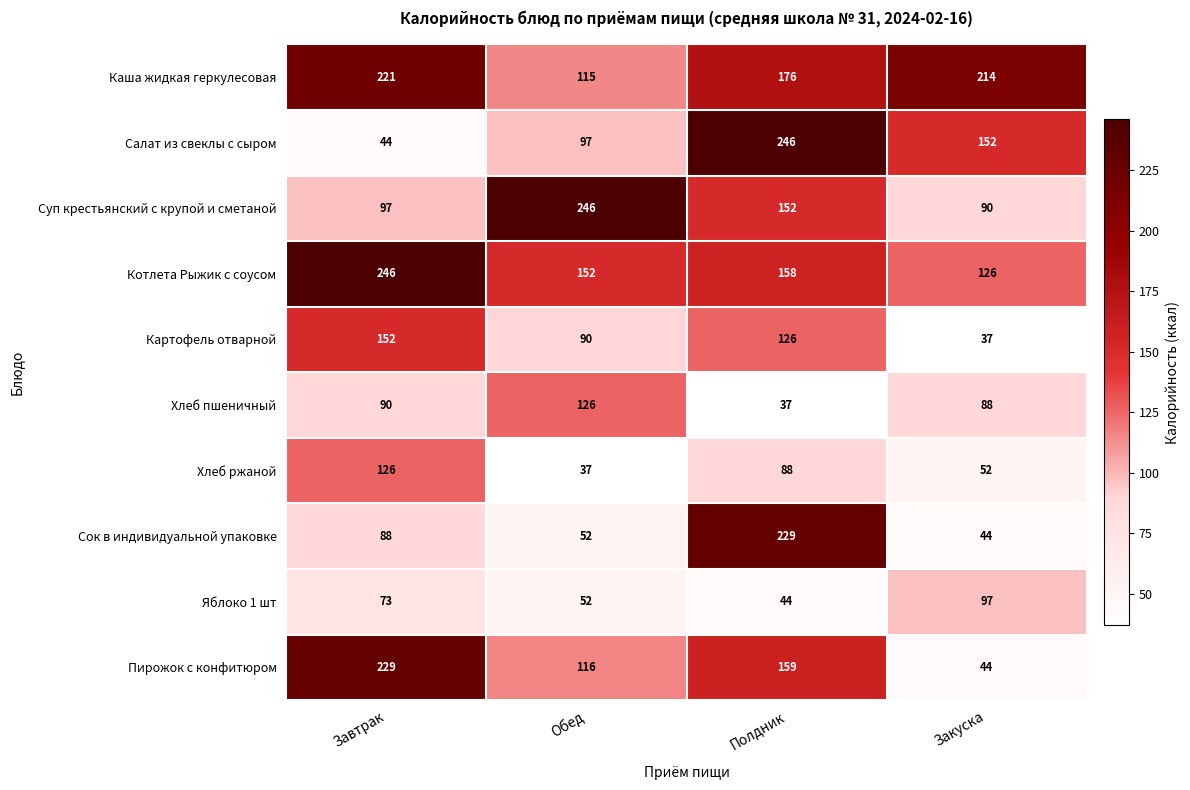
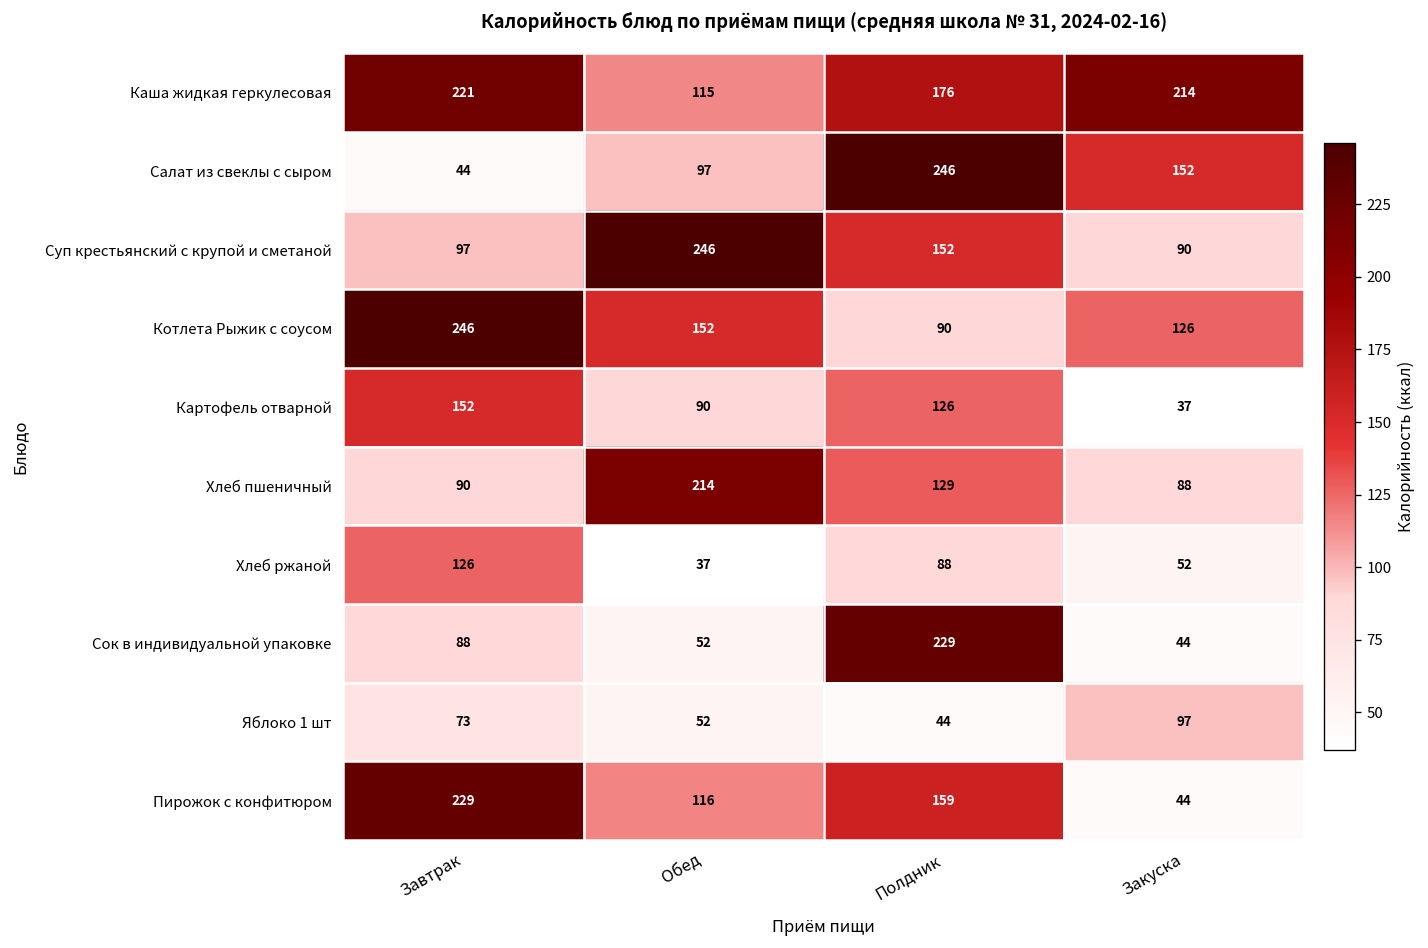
  {
    "Каша жидкая геркулесовая": {
      "Завтрак": 221,
      "Обед": 115,
      "Полдник": 176,
      "Закуска": 214
    },
    "Салат из свеклы с сыром": {
      "Завтрак": 44,
      "Обед": 97,
      "Полдник": 246,
      "Закуска": 152
    },
    "Суп крестьянский с крупой и сметаной": {
      "Завтрак": 97,
      "Обед": 246,
      "Полдник": 152,
      "Закуска": 90
    },
    "Котлета Рыжик с соусом": {
      "Завтрак": 246,
      "Обед": 152,
-     "Полдник": 158,
+     "Полдник": 90,
      "Закуска": 126
    },
    "Картофель отварной": {
      "Завтрак": 152,
      "Обед": 90,
      "Полдник": 126,
      "Закуска": 37
    },
    "Хлеб пшеничный": {
      "Завтрак": 90,
-     "Обед": 126,
-     "Полдник": 37,
+     "Обед": 214,
+     "Полдник": 129,
      "Закуска": 88
    },
    "Хлеб ржаной": {
      "Завтрак": 126,
      "Обед": 37,
      "Полдник": 88,
      "Закуска": 52
    },
    "Сок в индивидуальной упаковке": {
      "Завтрак": 88,
      "Обед": 52,
      "Полдник": 229,
      "Закуска": 44
    },
    "Яблоко 1 шт": {
      "Завтрак": 73,
      "Обед": 52,
      "Полдник": 44,
      "Закуска": 97
    },
    "Пирожок с конфитюром": {
      "Завтрак": 229,
      "Обед": 116,
      "Полдник": 159,
      "Закуска": 44
    }
  }
